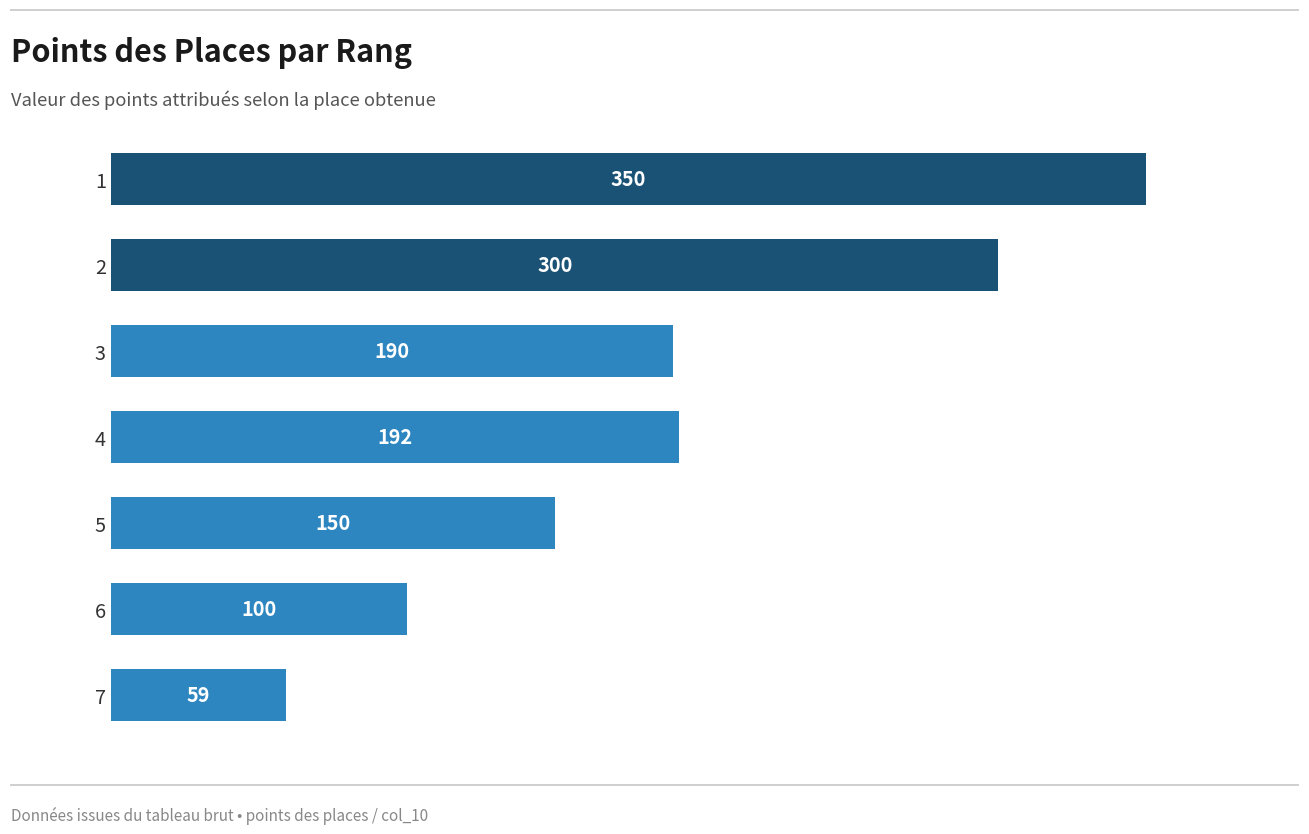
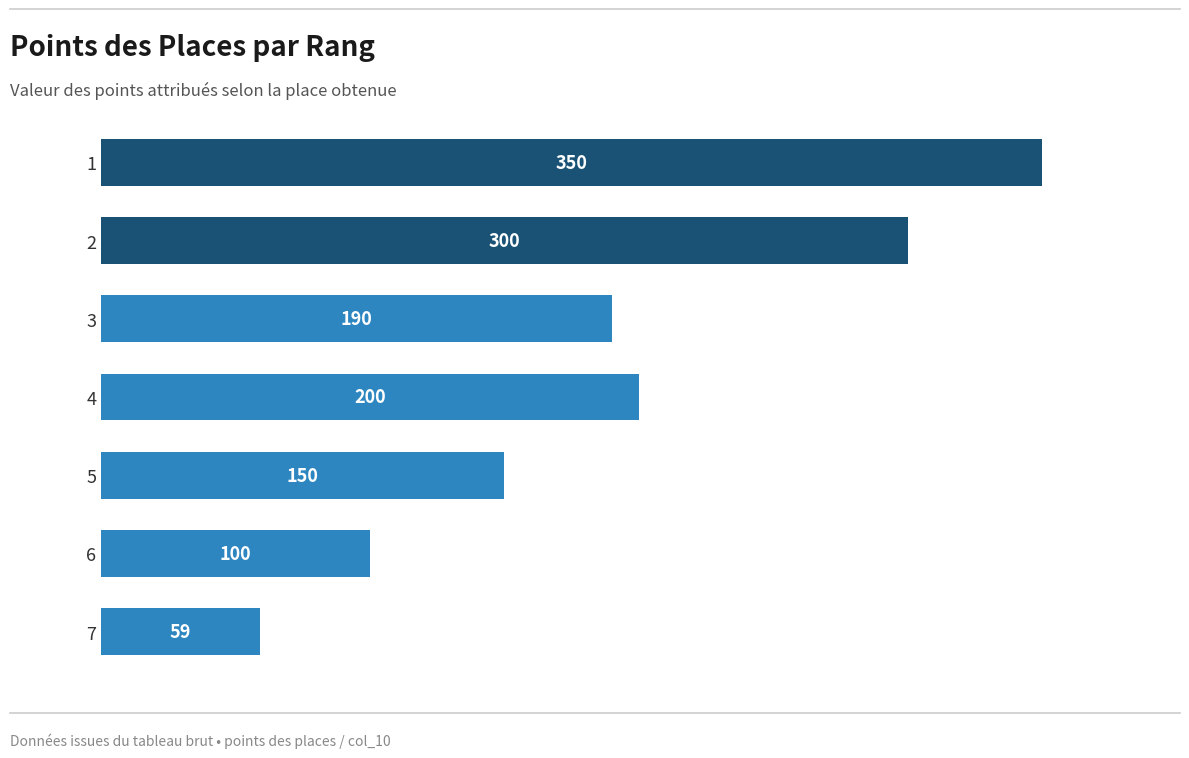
  {
    "1": 350,
    "2": 300,
    "3": 190,
-   "4": 192,
+   "4": 200,
    "5": 150,
    "6": 100,
    "7": 59
  }
